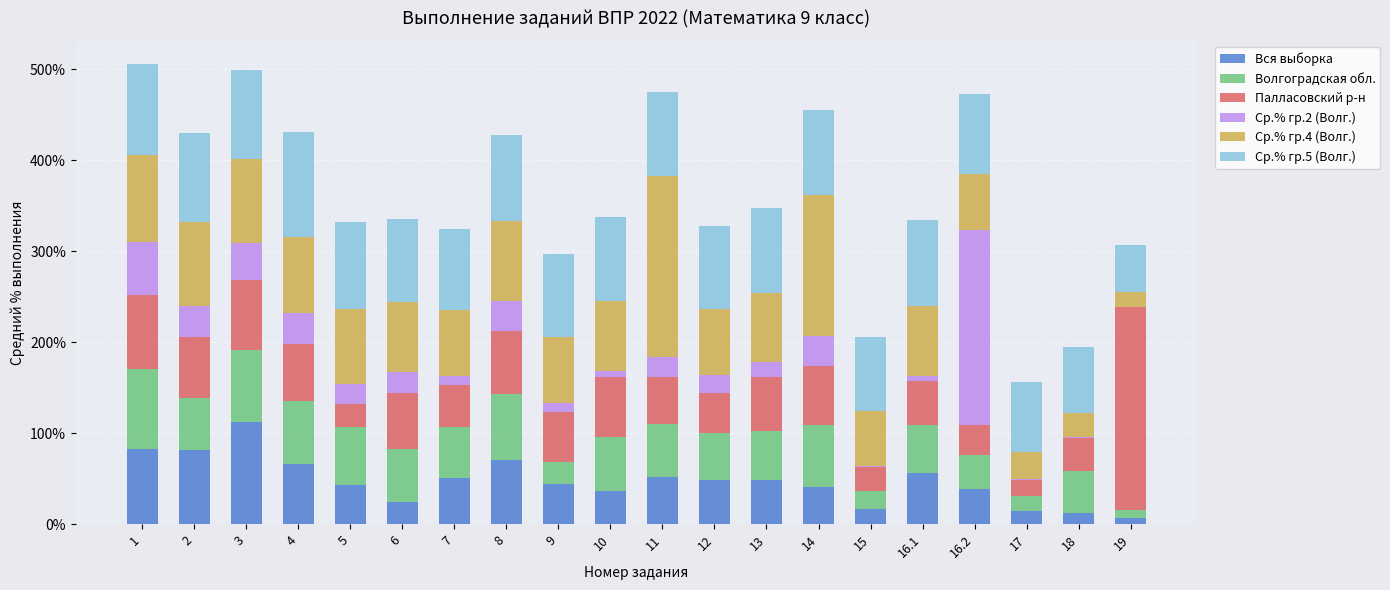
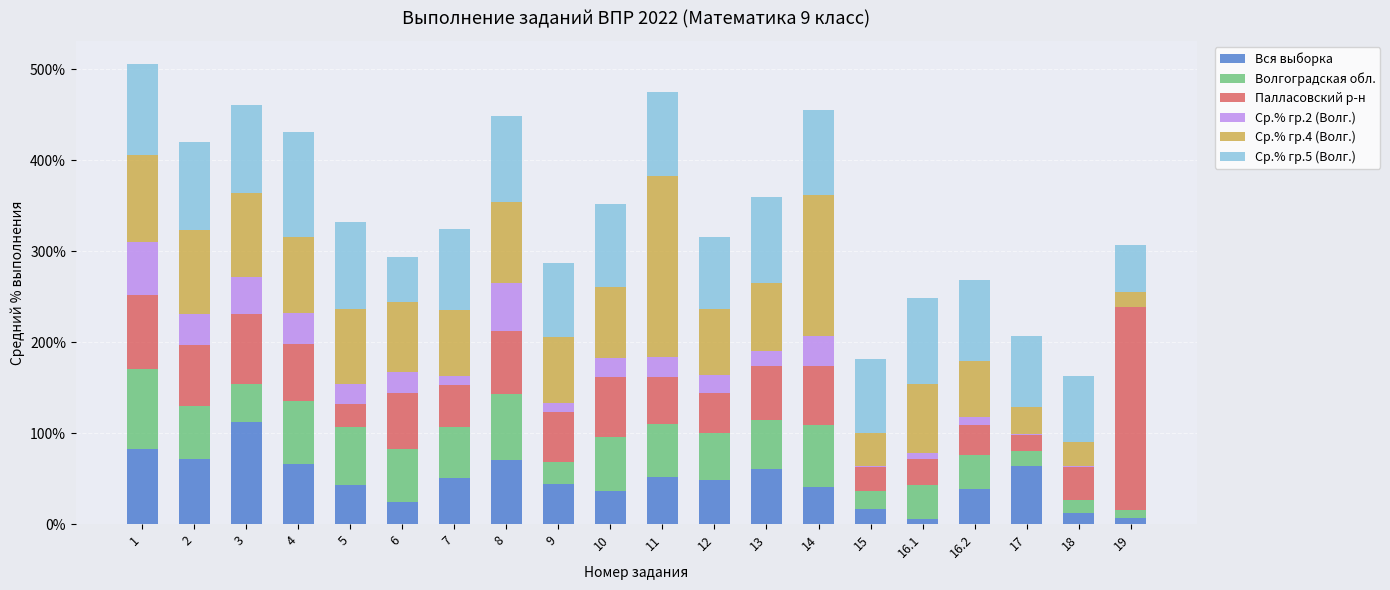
  {
    "Вся выборка": {
      "1": "80%",
-     "2": "80%",
+     "2": "70%",
      "3": "110%",
      "4": "70%",
      "5": "40%",
      "6": "20%",
      "7": "50%",
      "8": "70%",
      "9": "40%",
      "10": "40%",
      "11": "50%",
      "12": "50%",
-     "13": "50%",
+     "13": "60%",
      "14": "40%",
      "15": "20%",
-     "16.1": "60%",
+     "16.1": "10%",
      "16.2": "40%",
-     "17": "10%",
+     "17": "60%",
      "18": "10%",
      "19": "10%"
    },
    "Волгоградская обл.": {
      "1": "90%",
      "2": "60%",
-     "3": "80%",
+     "3": "40%",
      "4": "70%",
      "5": "60%",
      "6": "60%",
      "7": "60%",
      "8": "70%",
      "9": "20%",
      "10": "60%",
      "11": "60%",
      "12": "50%",
      "13": "50%",
      "14": "70%",
      "15": "20%",
-     "16.1": "50%",
+     "16.1": "40%",
      "16.2": "40%",
      "17": "20%",
-     "18": "50%",
+     "18": "10%",
      "19": "10%"
    },
    "Палласовский р-н": {
      "1": "80%",
      "2": "70%",
      "3": "80%",
      "4": "60%",
      "5": "30%",
      "6": "60%",
      "7": "50%",
      "8": "70%",
      "9": "50%",
      "10": "70%",
      "11": "50%",
      "12": "40%",
      "13": "60%",
      "14": "60%",
      "15": "30%",
-     "16.1": "50%",
+     "16.1": "30%",
      "16.2": "30%",
      "17": "20%",
      "18": "40%",
      "19": "220%"
    },
    "Ср.% гр.2 (Волг.)": {
      "1": "60%",
      "2": "30%",
      "3": "40%",
      "4": "30%",
      "5": "20%",
      "6": "20%",
      "7": "10%",
-     "8": "30%",
+     "8": "50%",
      "9": "10%",
-     "10": "10%",
+     "10": "20%",
      "11": "20%",
      "12": "20%",
      "13": "20%",
      "14": "30%",
      "16.1": "10%",
-     "16.2": "210%"
+     "16.2": "10%"
    },
    "Ср.% гр.4 (Волг.)": {
      "1": "100%",
      "2": "90%",
      "3": "90%",
      "4": "80%",
      "5": "80%",
      "6": "80%",
      "7": "70%",
      "8": "90%",
      "9": "70%",
      "10": "80%",
      "11": "200%",
      "12": "70%",
      "13": "80%",
      "14": "160%",
-     "15": "60%",
+     "15": "40%",
      "16.1": "80%",
      "16.2": "60%",
      "17": "30%",
      "18": "30%",
      "19": "20%"
    },
    "Ср.% гр.5 (Волг.)": {
      "1": "100%",
      "2": "100%",
      "3": "100%",
      "4": "120%",
      "5": "100%",
-     "6": "90%",
+     "6": "50%",
      "7": "90%",
      "8": "90%",
-     "9": "90%",
+     "9": "80%",
      "10": "90%",
      "11": "90%",
-     "12": "90%",
+     "12": "80%",
      "13": "90%",
      "14": "90%",
      "15": "80%",
      "16.1": "90%",
      "16.2": "90%",
      "17": "80%",
      "18": "70%",
      "19": "50%"
    }
  }
